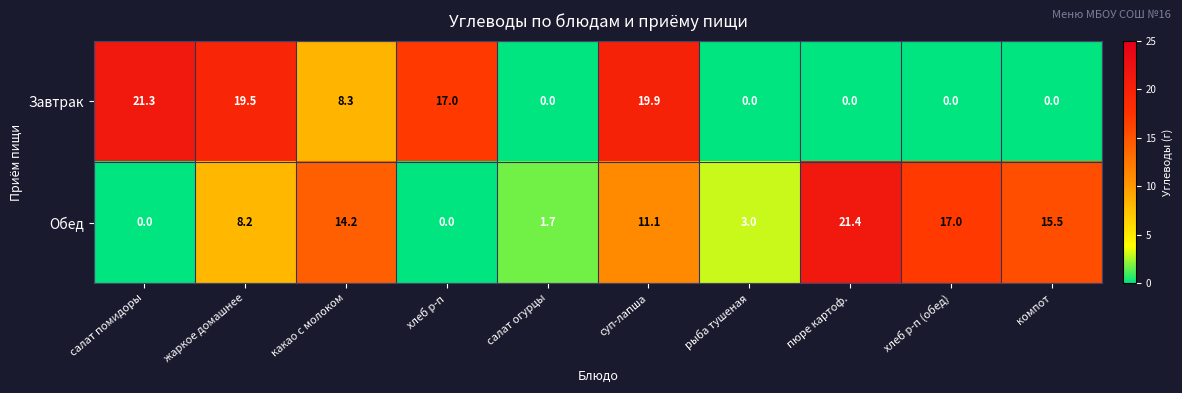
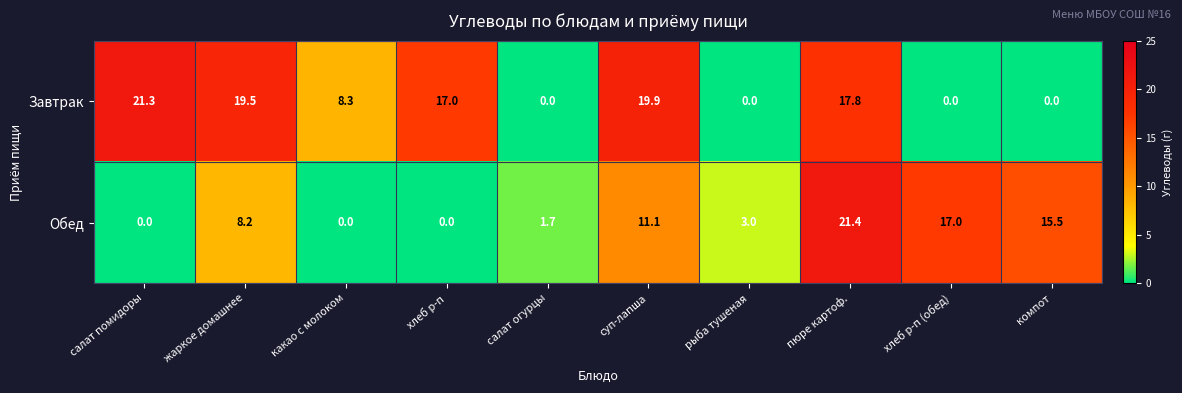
  {
    "Завтрак": {
      "салат помидоры": 21.3,
      "жаркое домашнее": 19.5,
      "какао с молоком": 8.3,
      "хлеб р-п": 17.0,
      "салат огурцы": 0.0,
      "суп-лапша": 19.9,
      "рыба тушеная": 0.0,
-     "пюре картоф.": 0.0,
+     "пюре картоф.": 17.8,
      "хлеб р-п (обед)": 0.0,
      "компот": 0.0
    },
    "Обед": {
      "салат помидоры": 0.0,
      "жаркое домашнее": 8.2,
-     "какао с молоком": 14.2,
+     "какао с молоком": 0.0,
      "хлеб р-п": 0.0,
      "салат огурцы": 1.7,
      "суп-лапша": 11.1,
      "рыба тушеная": 3.0,
      "пюре картоф.": 21.4,
      "хлеб р-п (обед)": 17.0,
      "компот": 15.5
    }
  }
